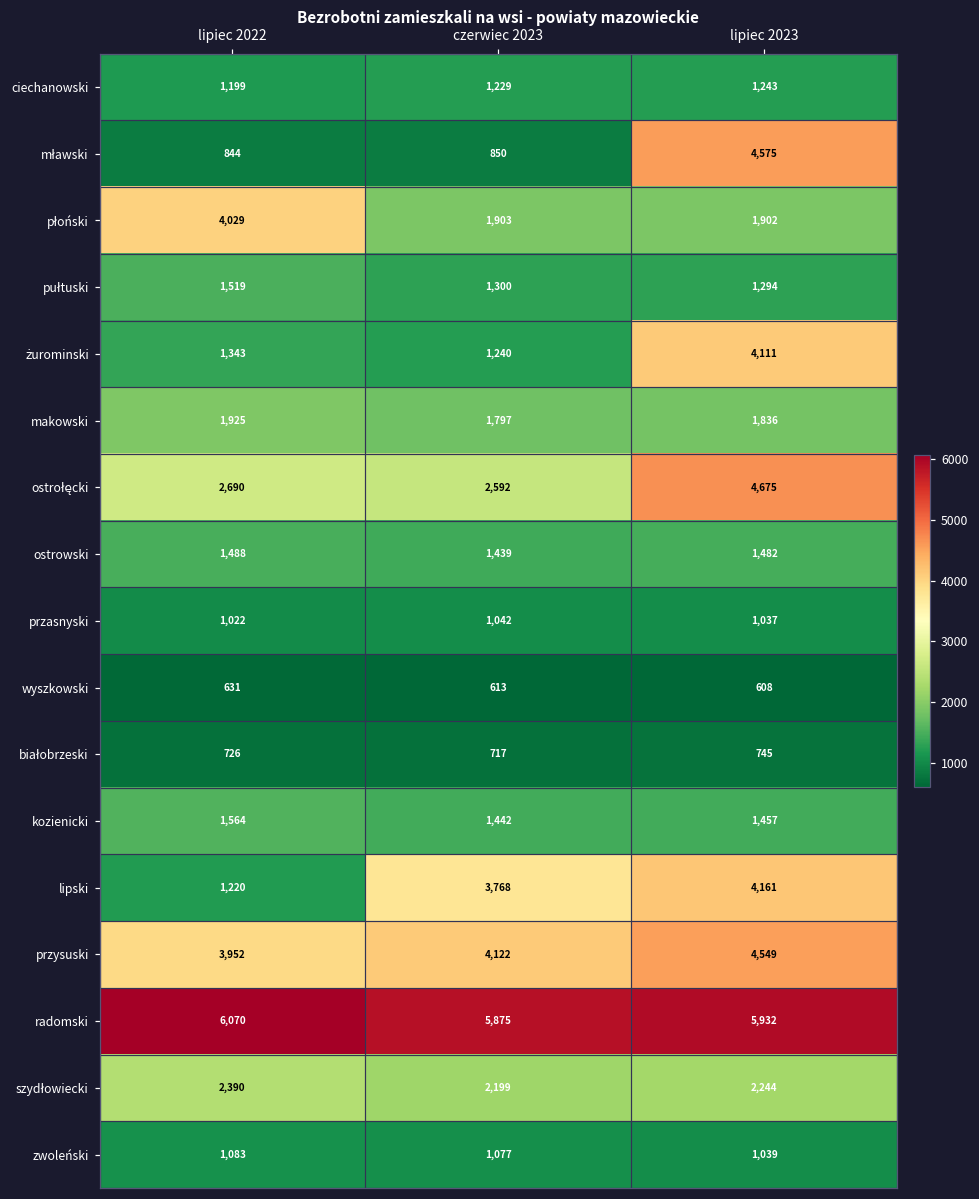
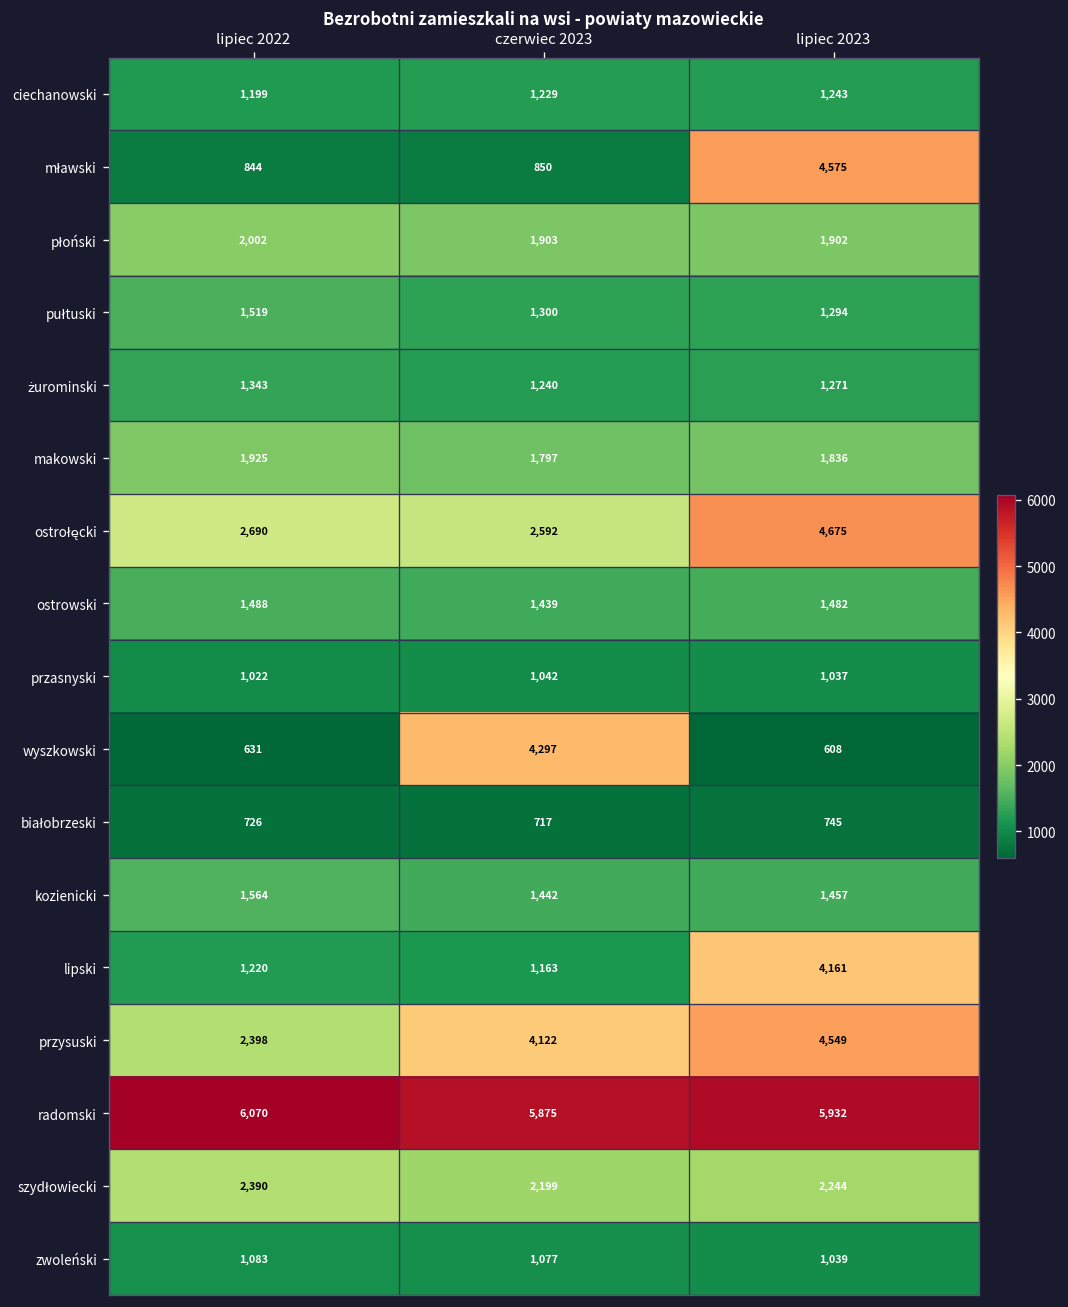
  {
    "ciechanowski": {
      "lipiec 2022": "1,199",
      "czerwiec 2023": "1,229",
      "lipiec 2023": "1,243"
    },
    "mławski": {
      "lipiec 2022": "844",
      "czerwiec 2023": "850",
      "lipiec 2023": "4,575"
    },
    "płoński": {
-     "lipiec 2022": "4,029",
+     "lipiec 2022": "2,002",
      "czerwiec 2023": "1,903",
      "lipiec 2023": "1,902"
    },
    "pułtuski": {
      "lipiec 2022": "1,519",
      "czerwiec 2023": "1,300",
      "lipiec 2023": "1,294"
    },
    "żurominski": {
      "lipiec 2022": "1,343",
      "czerwiec 2023": "1,240",
-     "lipiec 2023": "4,111"
+     "lipiec 2023": "1,271"
    },
    "makowski": {
      "lipiec 2022": "1,925",
      "czerwiec 2023": "1,797",
      "lipiec 2023": "1,836"
    },
    "ostrołęcki": {
      "lipiec 2022": "2,690",
      "czerwiec 2023": "2,592",
      "lipiec 2023": "4,675"
    },
    "ostrowski": {
      "lipiec 2022": "1,488",
      "czerwiec 2023": "1,439",
      "lipiec 2023": "1,482"
    },
    "przasnyski": {
      "lipiec 2022": "1,022",
      "czerwiec 2023": "1,042",
      "lipiec 2023": "1,037"
    },
    "wyszkowski": {
      "lipiec 2022": "631",
-     "czerwiec 2023": "613",
+     "czerwiec 2023": "4,297",
      "lipiec 2023": "608"
    },
    "białobrzeski": {
      "lipiec 2022": "726",
      "czerwiec 2023": "717",
      "lipiec 2023": "745"
    },
    "kozienicki": {
      "lipiec 2022": "1,564",
      "czerwiec 2023": "1,442",
      "lipiec 2023": "1,457"
    },
    "lipski": {
      "lipiec 2022": "1,220",
-     "czerwiec 2023": "3,768",
+     "czerwiec 2023": "1,163",
      "lipiec 2023": "4,161"
    },
    "przysuski": {
-     "lipiec 2022": "3,952",
+     "lipiec 2022": "2,398",
      "czerwiec 2023": "4,122",
      "lipiec 2023": "4,549"
    },
    "radomski": {
      "lipiec 2022": "6,070",
      "czerwiec 2023": "5,875",
      "lipiec 2023": "5,932"
    },
    "szydłowiecki": {
      "lipiec 2022": "2,390",
      "czerwiec 2023": "2,199",
      "lipiec 2023": "2,244"
    },
    "zwoleński": {
      "lipiec 2022": "1,083",
      "czerwiec 2023": "1,077",
      "lipiec 2023": "1,039"
    }
  }
